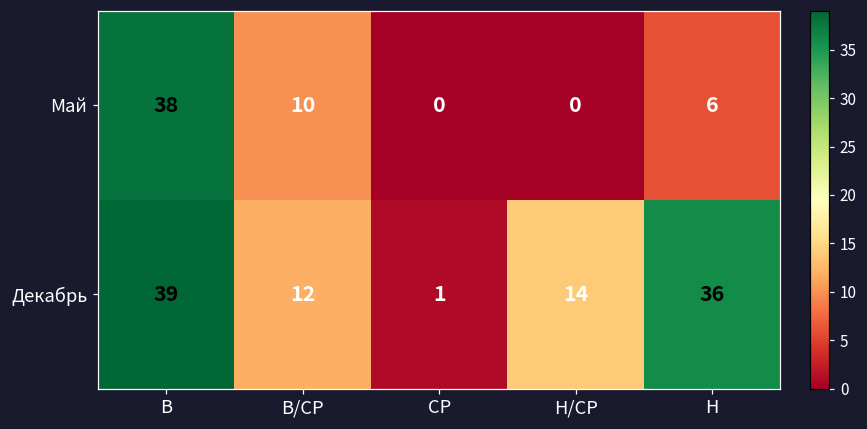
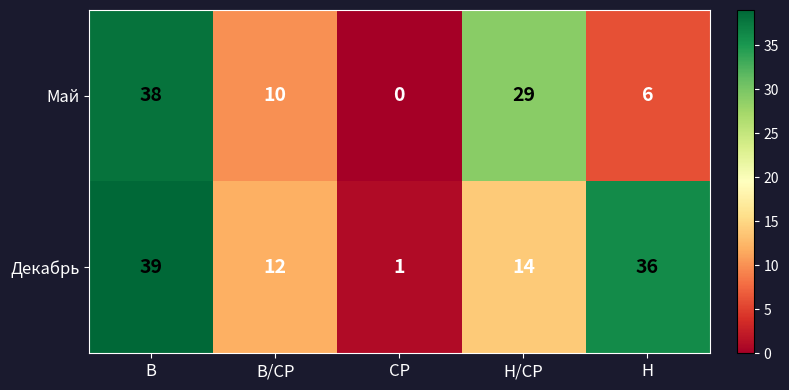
  {
    "Май": {
      "В": 38,
      "В/СР": 10,
      "СР": 0,
-     "Н/СР": 0,
+     "Н/СР": 29,
      "Н": 6
    },
    "Декабрь": {
      "В": 39,
      "В/СР": 12,
      "СР": 1,
      "Н/СР": 14,
      "Н": 36
    }
  }
